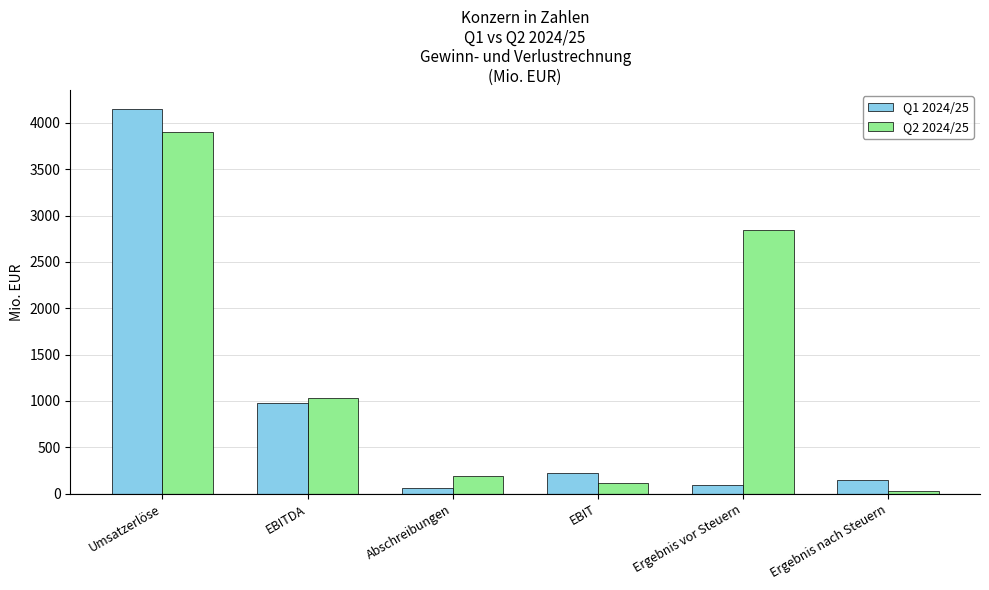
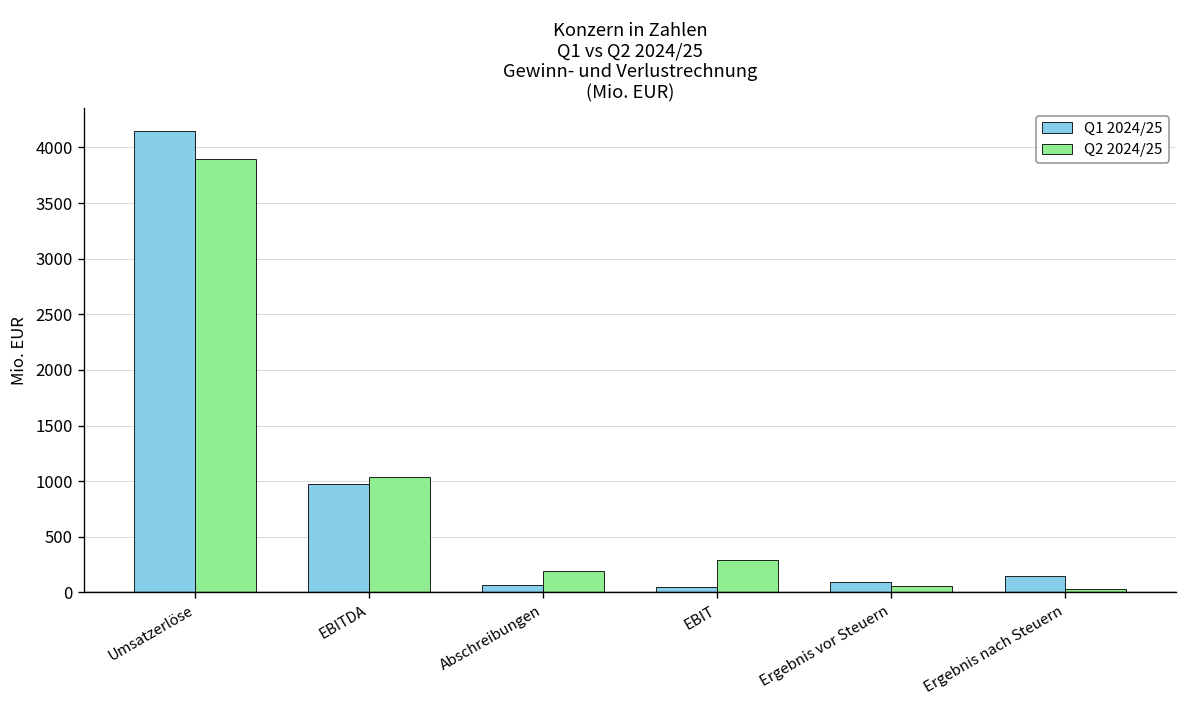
  {
    "Q1 2024/25": {
      "Umsatzerlöse": 4100,
      "EBITDA": 1000,
      "Abschreibungen": 100,
-     "EBIT": 200,
+     "EBIT": 0,
      "Ergebnis vor Steuern": 100,
      "Ergebnis nach Steuern": 100
    },
    "Q2 2024/25": {
      "Umsatzerlöse": 3900,
      "EBITDA": 1000,
      "Abschreibungen": 200,
-     "EBIT": 100,
-     "Ergebnis vor Steuern": 2800,
+     "EBIT": 300,
+     "Ergebnis vor Steuern": 100,
      "Ergebnis nach Steuern": 0
    }
  }
